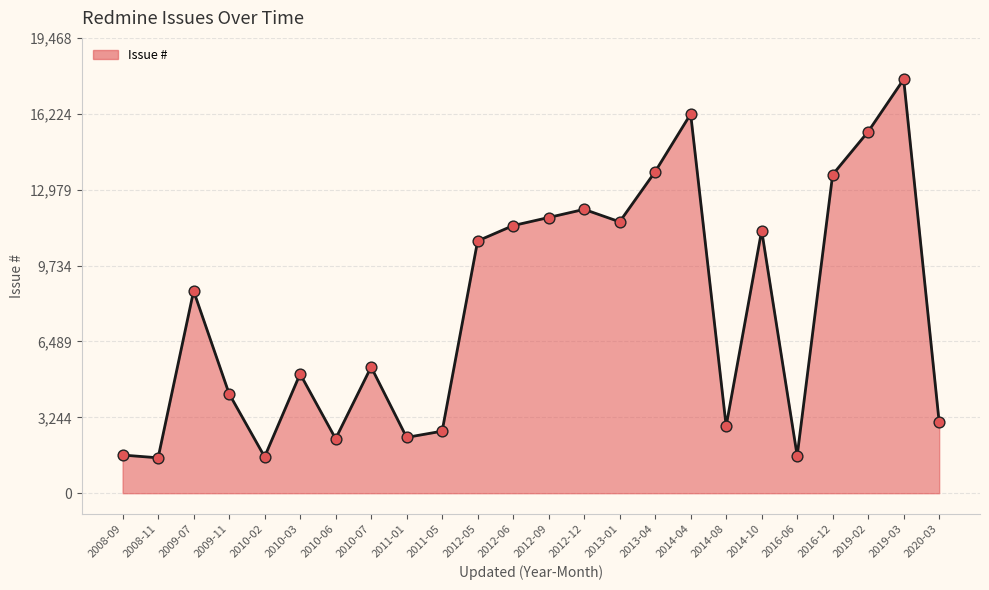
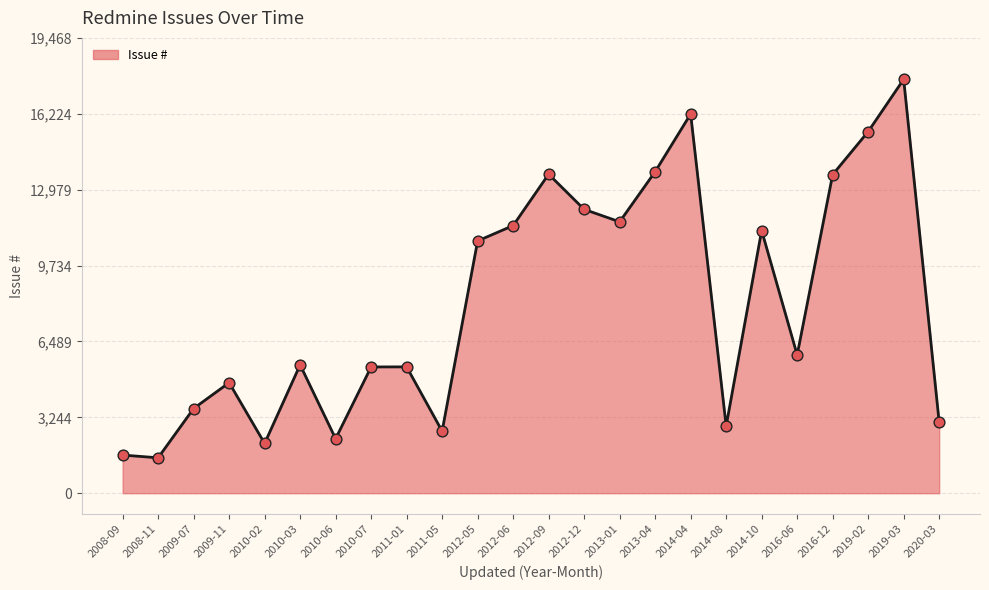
  {
    "2008-09": "1,600",
    "2008-11": "1,500",
-   "2009-07": "8,600",
-   "2009-11": "4,300",
-   "2010-02": "1,600",
-   "2010-03": "5,100",
+   "2009-07": "3,600",
+   "2009-11": "4,700",
+   "2010-02": "2,100",
+   "2010-03": "5,500",
    "2010-06": "2,300",
    "2010-07": "5,400",
-   "2011-01": "2,400",
+   "2011-01": "5,400",
    "2011-05": "2,700",
    "2012-05": "10,800",
    "2012-06": "11,400",
-   "2012-09": "11,800",
+   "2012-09": "13,600",
    "2012-12": "12,100",
    "2013-01": "11,600",
    "2013-04": "13,700",
    "2014-04": "16,200",
    "2014-08": "2,900",
    "2014-10": "11,200",
-   "2016-06": "1,600",
+   "2016-06": "5,900",
    "2016-12": "13,600",
    "2019-02": "15,500",
    "2019-03": "17,700",
    "2020-03": "3,000"
  }
